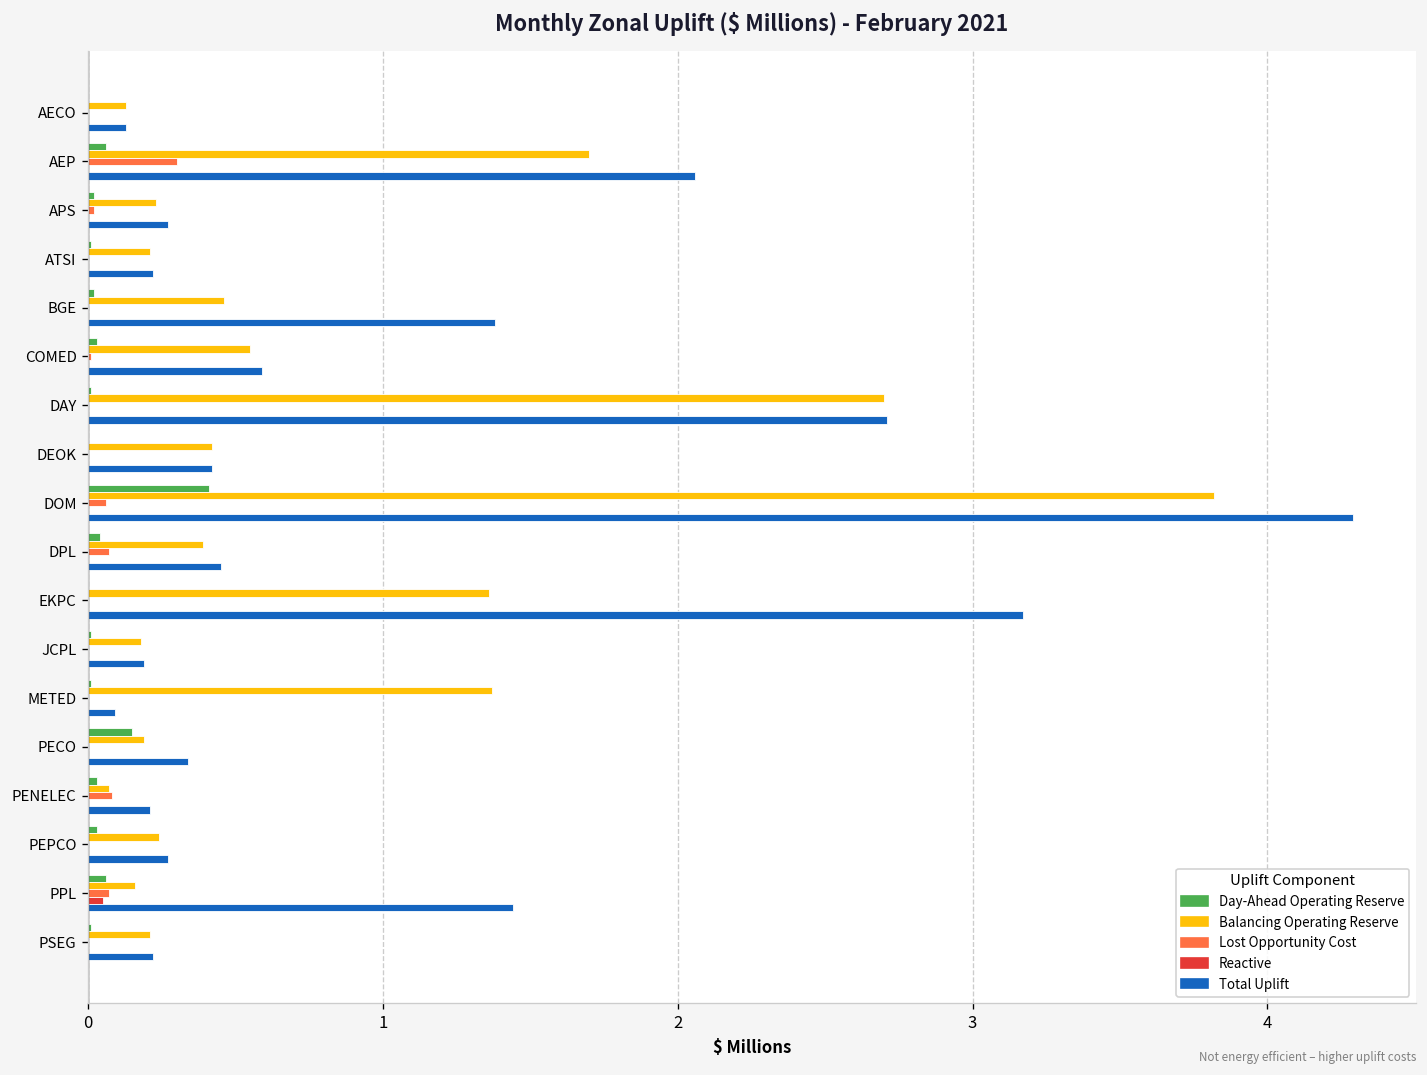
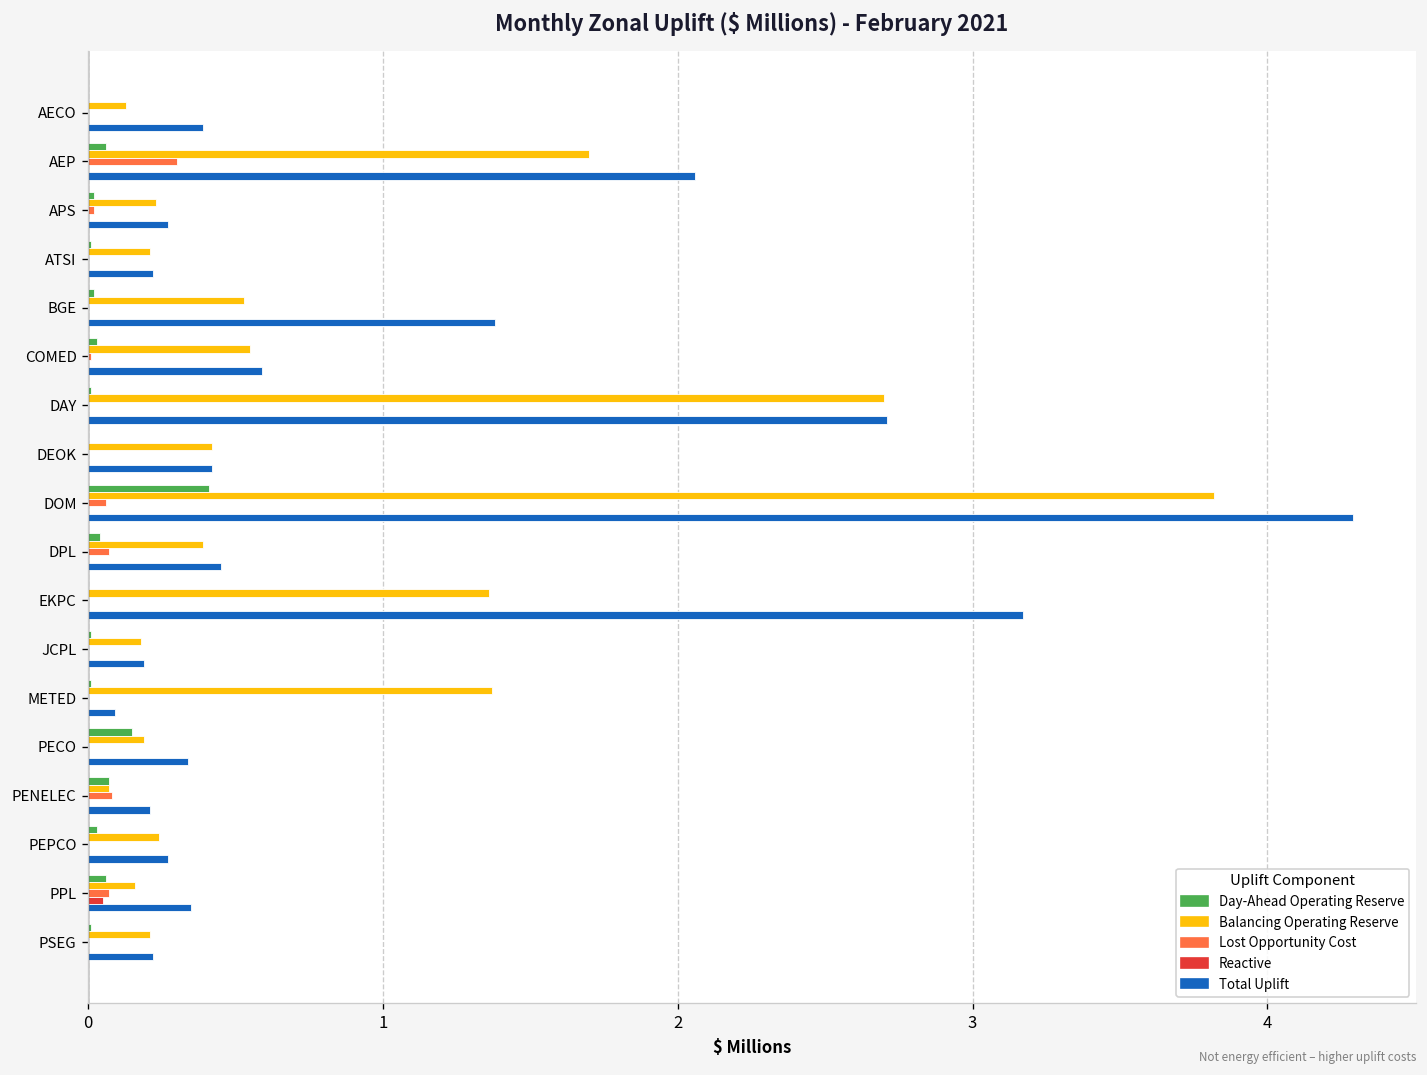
  {
    "Day-Ahead Operating Reserve": {
      "AECO": 0.00,
      "AEP": 0.06,
      "APS": 0.02,
      "BGE": 0.02,
      "COMED": 0.03,
      "DEOK": 0.00,
      "DOM": 0.41,
      "DPL": 0.04,
      "EKPC": 0.00,
      "PECO": 0.15,
-     "PENELEC": 0.03,
+     "PENELEC": 0.07,
      "PEPCO": 0.03,
      "PPL": 0.06
    },
    "Balancing Operating Reserve": {
      "AECO": 0.13,
      "AEP": 1.70,
      "APS": 0.23,
      "ATSI": 0.21,
-     "BGE": 0.46,
+     "BGE": 0.53,
      "COMED": 0.55,
      "DAY": 2.70,
      "DEOK": 0.42,
      "DOM": 3.82,
      "DPL": 0.39,
      "EKPC": 1.36,
      "JCPL": 0.18,
      "METED": 1.37,
      "PECO": 0.19,
      "PENELEC": 0.07,
      "PEPCO": 0.24,
      "PPL": 0.16,
      "PSEG": 0.21
    },
    "Lost Opportunity Cost": {
      "AECO": 0.00,
      "AEP": 0.30,
      "APS": 0.02,
      "ATSI": 0.00,
      "BGE": 0.00,
      "DAY": 0.00,
      "DEOK": 0.00,
      "DOM": 0.06,
      "DPL": 0.07,
      "EKPC": 0.00,
      "JCPL": 0.00,
      "METED": 0.00,
      "PECO": 0.00,
      "PENELEC": 0.08,
      "PEPCO": 0.00,
      "PPL": 0.07,
      "PSEG": 0.00
    },
    "Reactive": {
      "AECO": 0.00,
      "AEP": 0.00,
      "APS": 0.00,
      "ATSI": 0.00,
      "BGE": 0.00,
      "COMED": 0.00,
      "DAY": 0.00,
      "DEOK": 0.00,
      "DOM": 0.00,
      "DPL": 0.00,
      "EKPC": 0.00,
      "JCPL": 0.00,
      "METED": 0.00,
      "PECO": 0.00,
      "PENELEC": 0.00,
      "PEPCO": 0.00,
      "PPL": 0.05,
      "PSEG": 0.00
    },
    "Total Uplift": {
-     "AECO": 0.13,
+     "AECO": 0.39,
      "AEP": 2.06,
      "APS": 0.27,
      "ATSI": 0.22,
      "BGE": 1.38,
      "COMED": 0.59,
      "DAY": 2.71,
      "DEOK": 0.42,
      "DOM": 4.29,
      "DPL": 0.45,
      "EKPC": 3.17,
      "JCPL": 0.19,
      "METED": 0.09,
      "PECO": 0.34,
      "PENELEC": 0.21,
      "PEPCO": 0.27,
-     "PPL": 1.44,
+     "PPL": 0.35,
      "PSEG": 0.22
    }
  }
